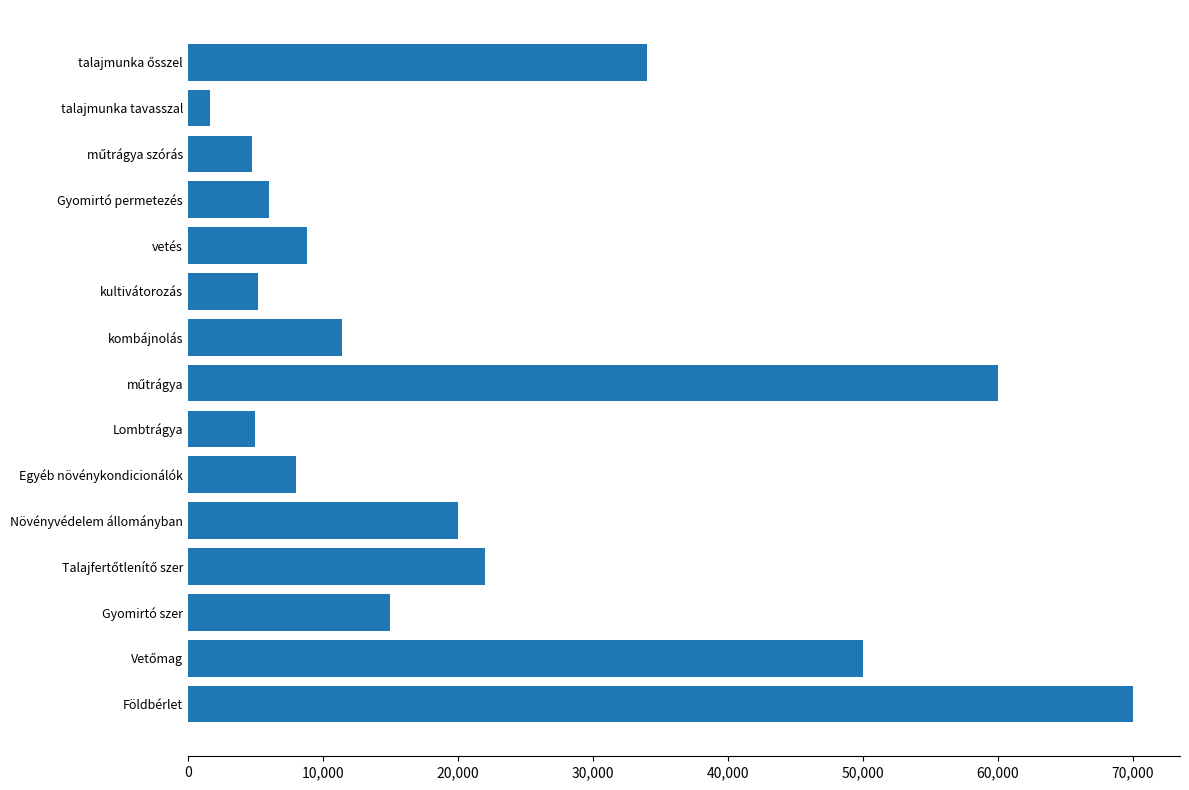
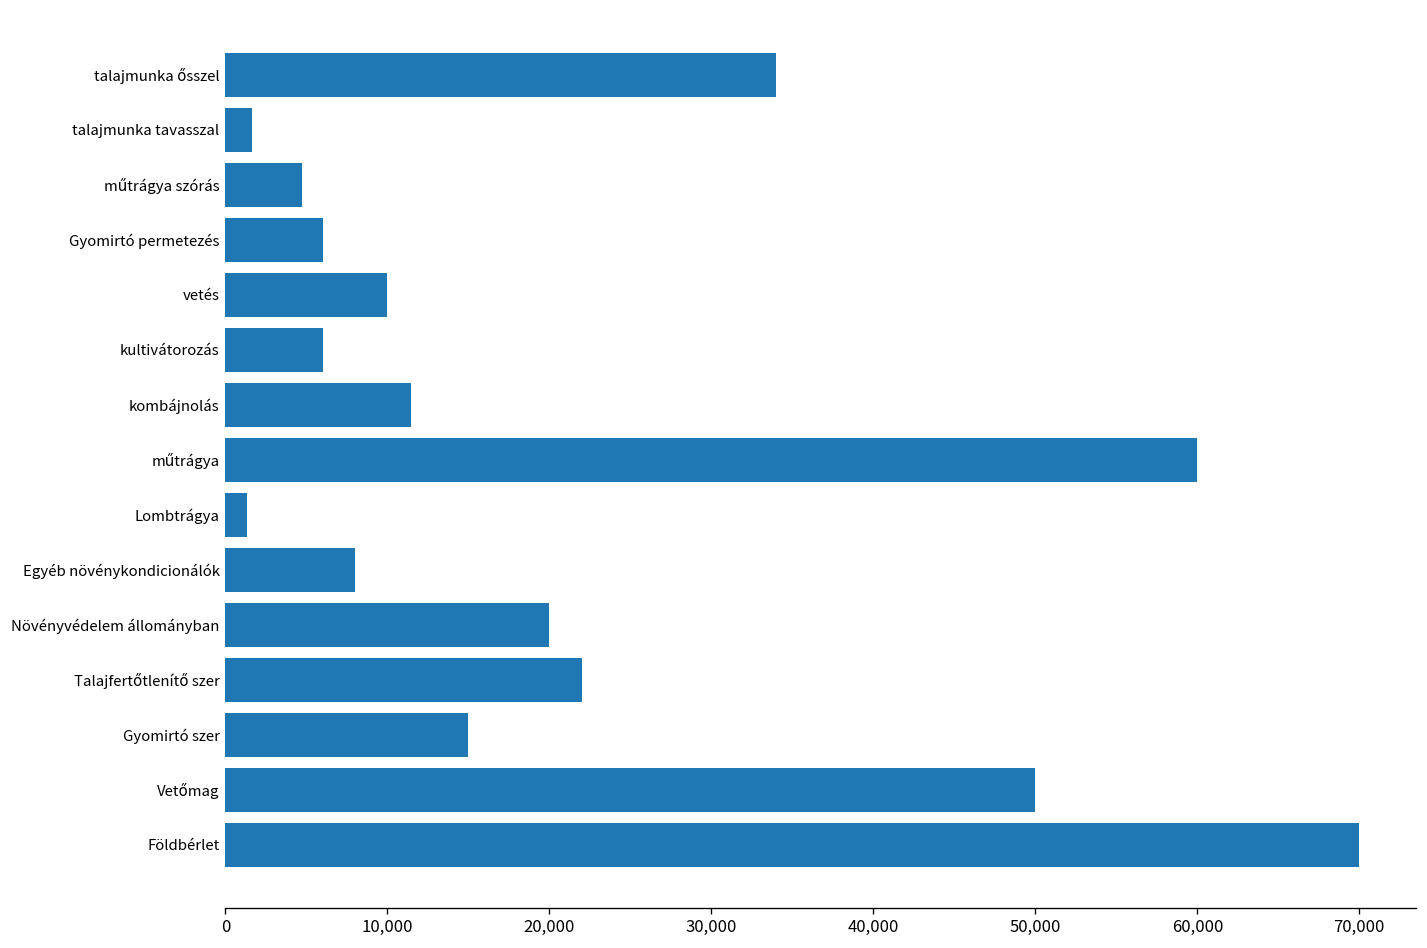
  {
    "talajmunka ősszel": "34,000",
    "talajmunka tavasszal": "1,600",
    "műtrágya szórás": "4,700",
    "Gyomirtó permetezés": "6,000",
-   "vetés": "8,800",
-   "kultivátorozás": "5,200",
+   "vetés": "10,000",
+   "kultivátorozás": "6,000",
    "kombájnolás": "11,500",
    "műtrágya": "60,000",
-   "Lombtrágya": "5,000",
+   "Lombtrágya": "1,300",
    "Egyéb növénykondicionálók": "8,000",
    "Növényvédelem állományban": "20,000",
    "Talajfertőtlenítő szer": "22,000",
    "Gyomirtó szer": "15,000",
    "Vetőmag": "50,000",
    "Földbérlet": "70,000"
  }
